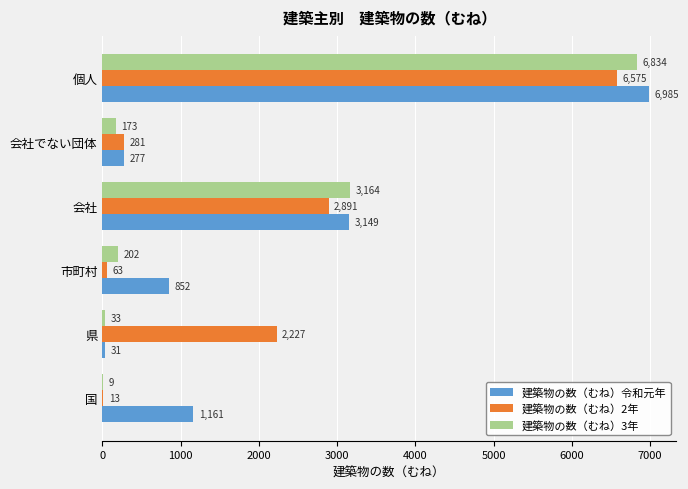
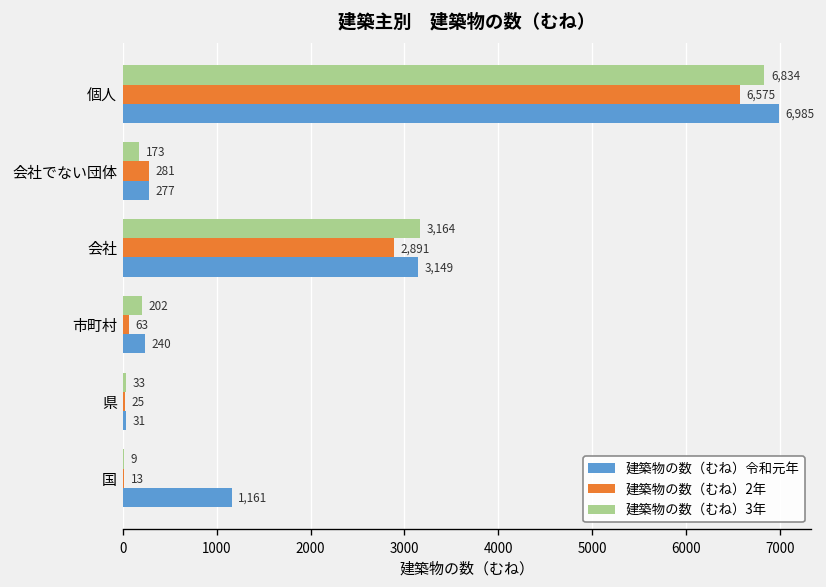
  {
    "建築物の数（むね）令和元年": {
      "個人": "6,985",
      "会社でない団体": "277",
      "会社": "3,149",
-     "市町村": "852",
+     "市町村": "240",
      "県": "31",
      "国": "1,161"
    },
    "建築物の数（むね）2年": {
      "個人": "6,575",
      "会社でない団体": "281",
      "会社": "2,891",
      "市町村": "63",
-     "県": "2,227",
+     "県": "25",
      "国": "13"
    },
    "建築物の数（むね）3年": {
      "個人": "6,834",
      "会社でない団体": "173",
      "会社": "3,164",
      "市町村": "202",
      "県": "33",
      "国": "9"
    }
  }
